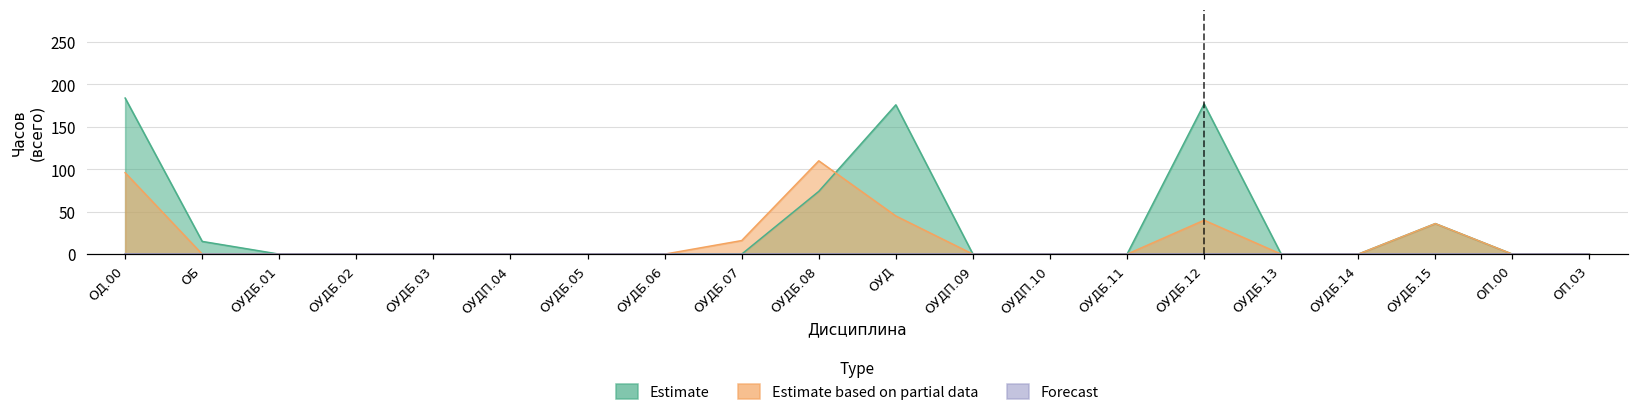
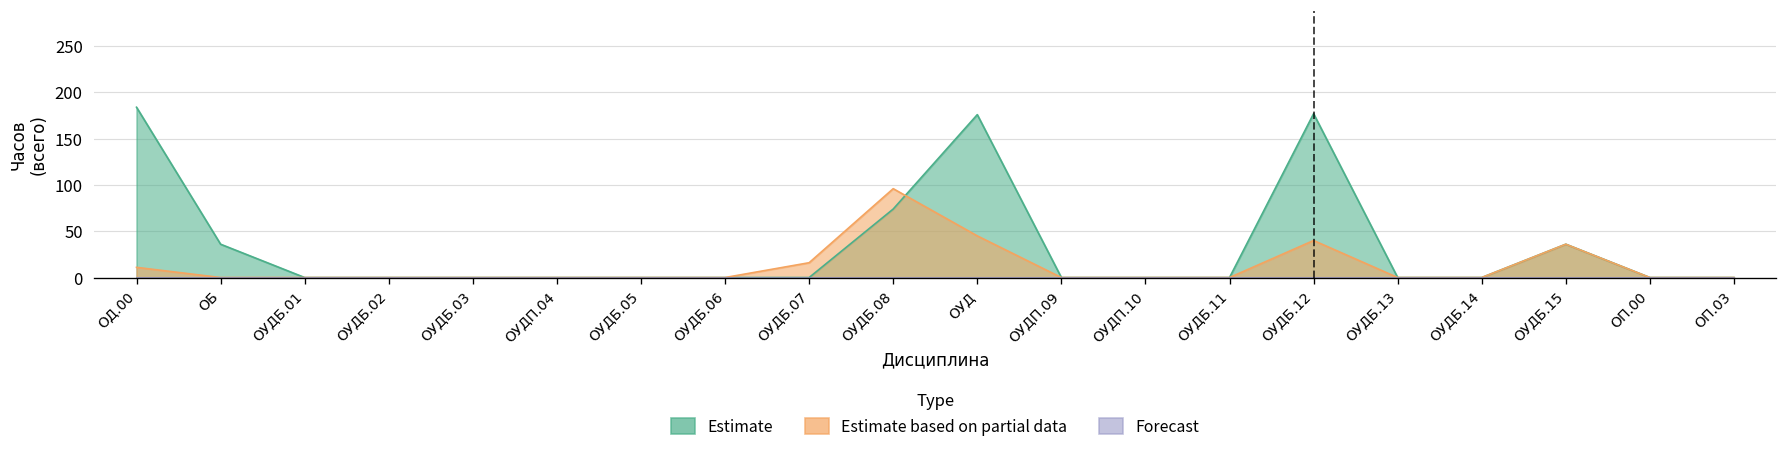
  {
    "Estimate": {
      "ОД.00": 180,
-     "ОБ": 20,
+     "ОБ": 40,
      "ОУДБ.08": 70,
      "ОУД": 180,
      "ОУДБ.12": 180
    },
    "Estimate based on partial data": {
-     "ОД.00": 100,
+     "ОД.00": 10,
      "ОУДБ.07": 20,
-     "ОУДБ.08": 110,
+     "ОУДБ.08": 100,
      "ОУД": 50,
      "ОУДБ.12": 40
    },
    "Forecast": {
      "ОД.00": 0,
      "ОУДБ.08": 0,
      "ОУД": 0,
      "ОУДБ.12": 0,
      "ОУДБ.15": 0
    }
  }
